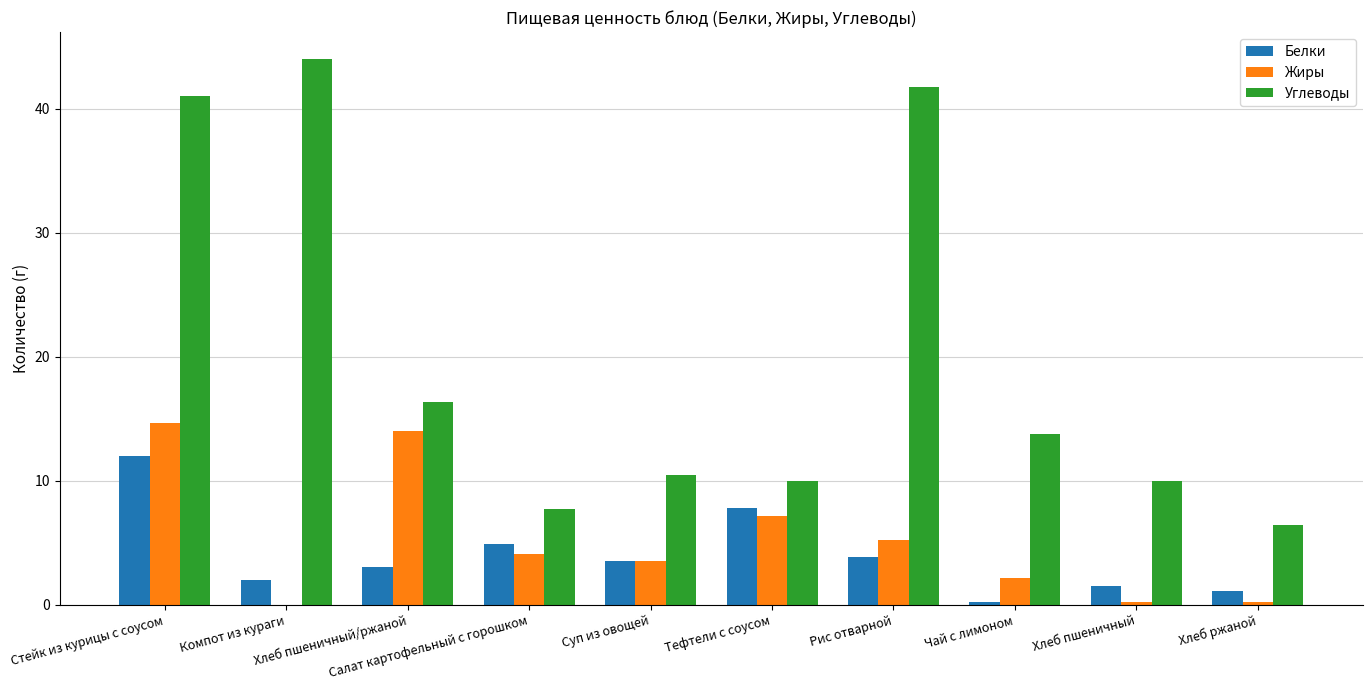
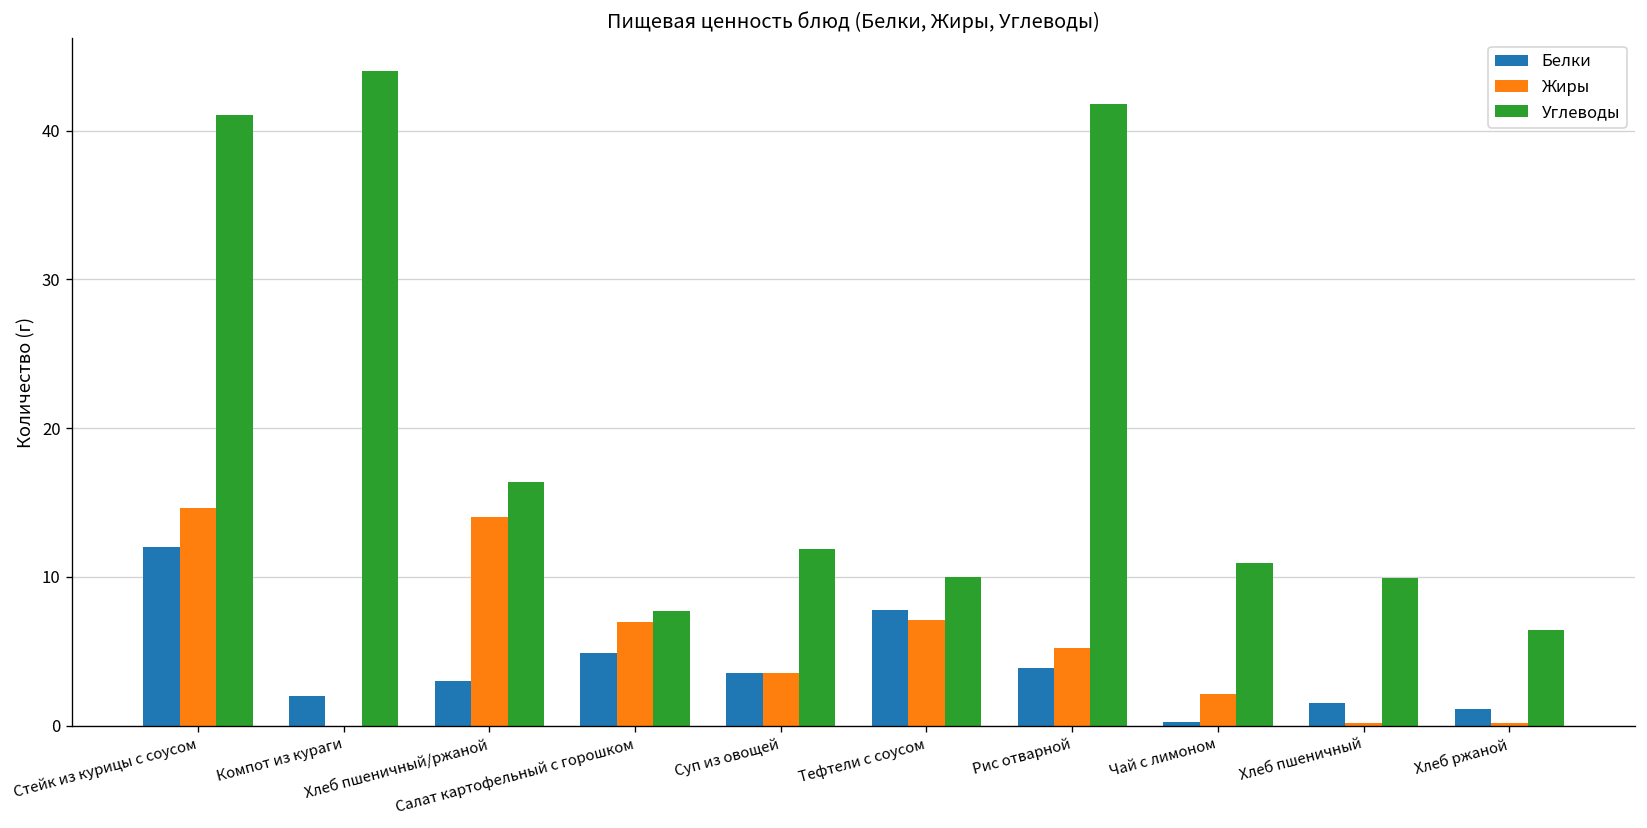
  {
    "Белки": {
      "Стейк из курицы с соусом": 12.0,
      "Компот из кураги": 2.0,
      "Хлеб пшеничный/ржаной": 3.0,
      "Салат картофельный с горошком": 4.9,
      "Суп из овощей": 3.5,
      "Тефтели с соусом": 7.8,
      "Рис отварной": 3.9,
      "Чай с лимоном": 0.2,
      "Хлеб пшеничный": 1.5,
      "Хлеб ржаной": 1.1
    },
    "Жиры": {
      "Стейк из курицы с соусом": 14.6,
      "Компот из кураги": 0.0,
      "Хлеб пшеничный/ржаной": 14.0,
-     "Салат картофельный с горошком": 4.0,
+     "Салат картофельный с горошком": 7.0,
      "Суп из овощей": 3.5,
      "Тефтели с соусом": 7.1,
      "Рис отварной": 5.2,
      "Чай с лимоном": 2.1
    },
    "Углеводы": {
      "Стейк из курицы с соусом": 41.1,
      "Компот из кураги": 44.0,
      "Хлеб пшеничный/ржаной": 16.4,
      "Салат картофельный с горошком": 7.7,
-     "Суп из овощей": 10.5,
+     "Суп из овощей": 11.9,
      "Тефтели с соусом": 10.0,
      "Рис отварной": 41.8,
-     "Чай с лимоном": 13.8,
+     "Чай с лимоном": 10.9,
      "Хлеб пшеничный": 9.9,
      "Хлеб ржаной": 6.4
    }
  }
